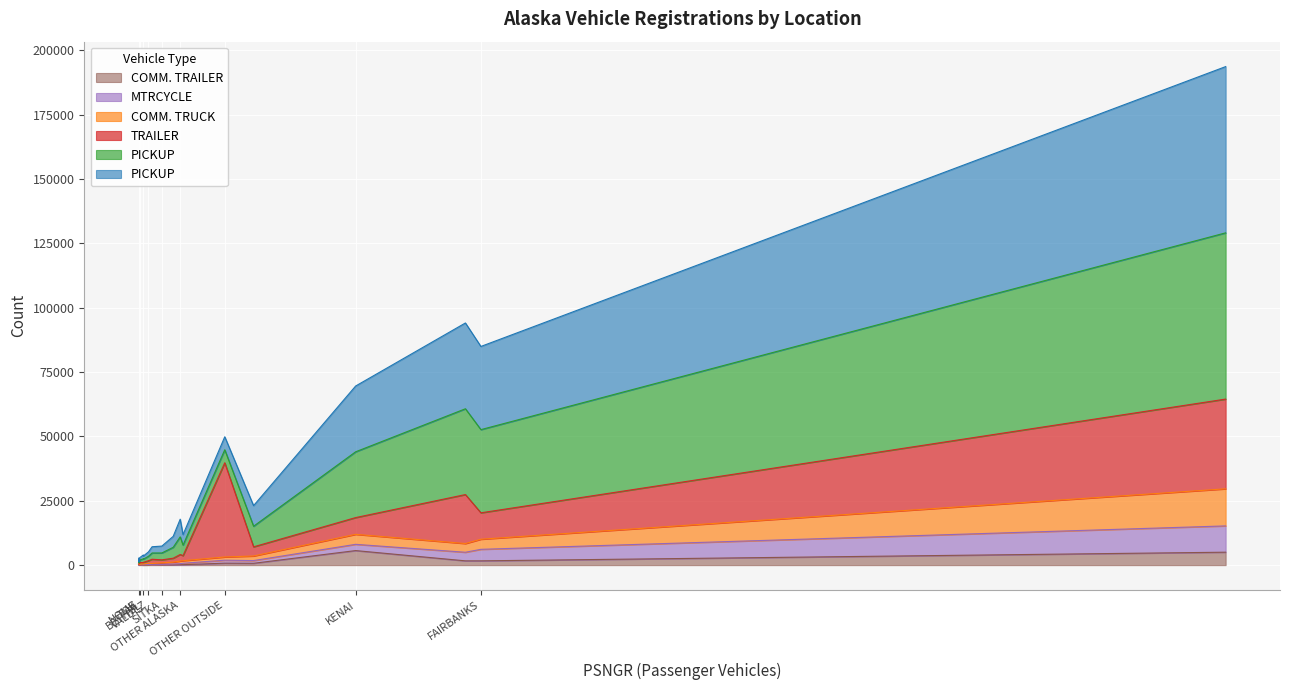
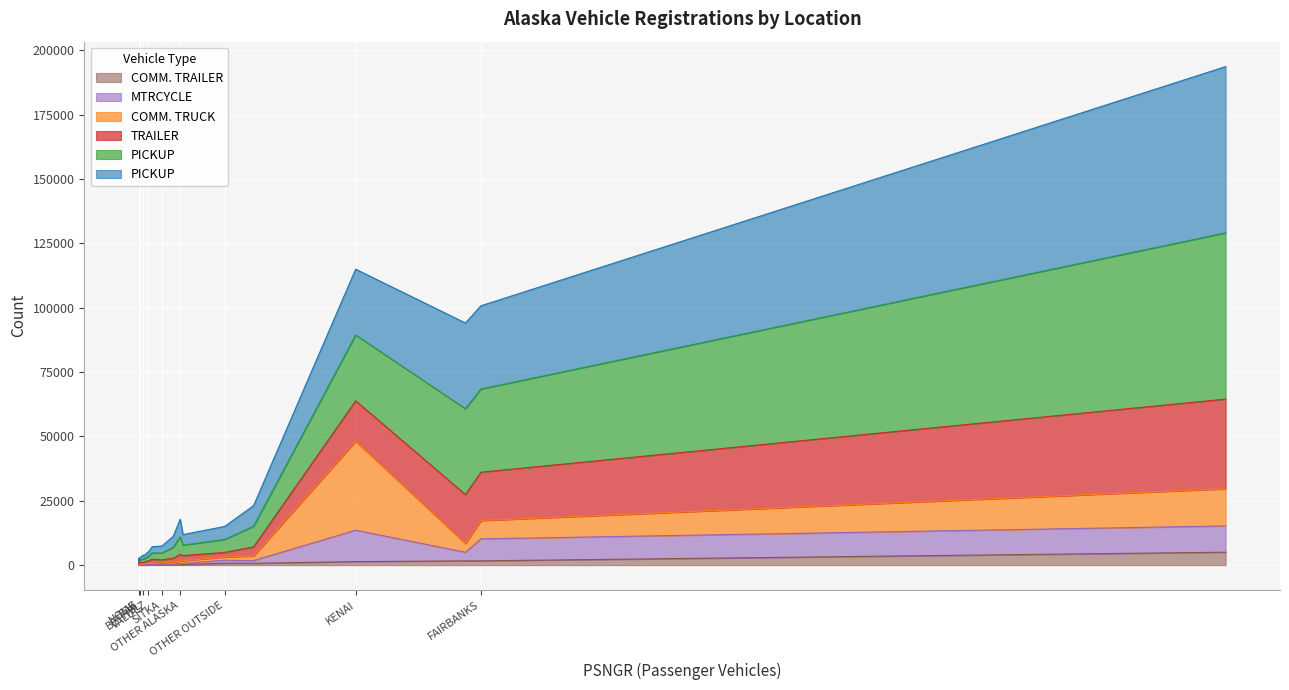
  {
    "COMM. TRAILER": {
      "OTHER OUTSIDE": 1000,
-     "KENAI": 6000,
+     "KENAI": 1000,
      "FAIRBANKS": 2000
    },
    "MTRCYCLE": {
      "OTHER OUTSIDE": 1000,
-     "KENAI": 2000,
-     "FAIRBANKS": 4000
+     "KENAI": 12000,
+     "FAIRBANKS": 9000
    },
    "COMM. TRUCK": {
      "OTHER ALASKA": 1000,
      "OTHER OUTSIDE": 1000,
-     "KENAI": 4000,
-     "FAIRBANKS": 4000
+     "KENAI": 35000,
+     "FAIRBANKS": 7000
    },
    "TRAILER": {
      "VALDEZ": 1000,
      "SITKA": 1000,
      "OTHER ALASKA": 3000,
-     "OTHER OUTSIDE": 37000,
-     "KENAI": 7000,
-     "FAIRBANKS": 10000
+     "OTHER OUTSIDE": 2000,
+     "KENAI": 16000,
+     "FAIRBANKS": 19000
    }
  }
